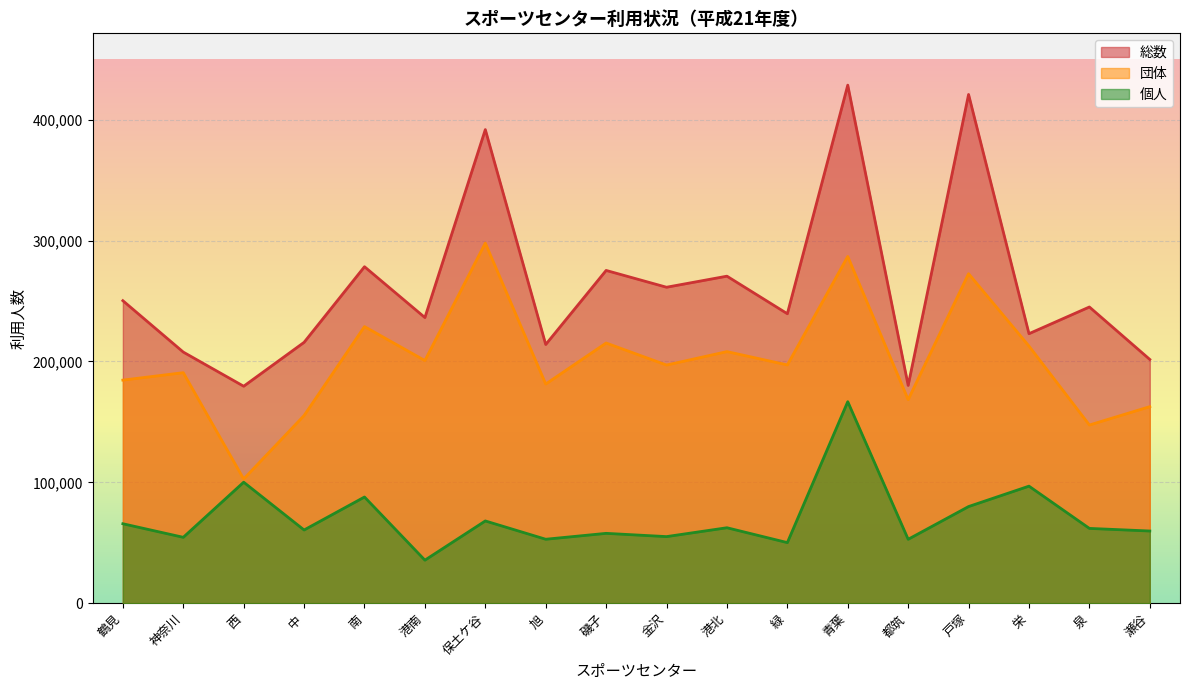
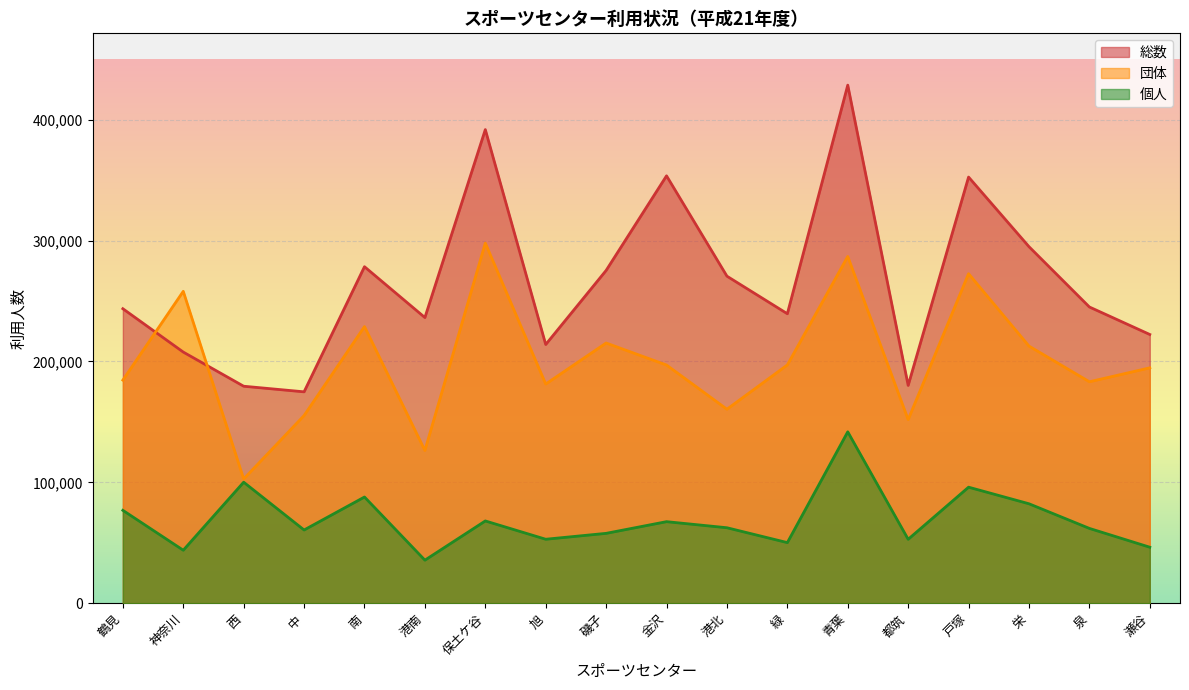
  {
    "総数": {
-     "鶴見": "250,000",
+     "鶴見": "244,000",
      "神奈川": "208,000",
      "西": "180,000",
-     "中": "216,000",
+     "中": "175,000",
      "南": "278,000",
      "港南": "236,000",
      "保土ケ谷": "392,000",
      "旭": "214,000",
      "磯子": "275,000",
-     "金沢": "261,000",
+     "金沢": "354,000",
      "港北": "271,000",
      "緑": "240,000",
      "青葉": "429,000",
      "都筑": "180,000",
-     "戸塚": "421,000",
-     "栄": "223,000",
+     "戸塚": "353,000",
+     "栄": "295,000",
      "泉": "245,000",
-     "瀬谷": "202,000"
+     "瀬谷": "222,000"
    },
    "団体": {
      "鶴見": "185,000",
-     "神奈川": "191,000",
+     "神奈川": "258,000",
      "西": "103,000",
      "中": "155,000",
      "南": "229,000",
-     "港南": "201,000",
+     "港南": "126,000",
      "保土ケ谷": "298,000",
      "旭": "181,000",
      "磯子": "215,000",
      "金沢": "197,000",
-     "港北": "208,000",
+     "港北": "161,000",
      "緑": "197,000",
      "青葉": "287,000",
-     "都筑": "168,000",
+     "都筑": "152,000",
      "戸塚": "273,000",
      "栄": "213,000",
-     "泉": "147,000",
-     "瀬谷": "163,000"
+     "泉": "183,000",
+     "瀬谷": "195,000"
    },
    "個人": {
-     "鶴見": "66,000",
-     "神奈川": "55,000",
+     "鶴見": "77,000",
+     "神奈川": "44,000",
      "西": "100,000",
      "中": "61,000",
      "南": "88,000",
      "港南": "36,000",
      "保土ケ谷": "68,000",
      "旭": "53,000",
      "磯子": "58,000",
-     "金沢": "55,000",
+     "金沢": "67,000",
      "港北": "62,000",
      "緑": "50,000",
-     "青葉": "167,000",
+     "青葉": "142,000",
      "都筑": "53,000",
-     "戸塚": "80,000",
-     "栄": "97,000",
+     "戸塚": "96,000",
+     "栄": "82,000",
      "泉": "62,000",
-     "瀬谷": "60,000"
+     "瀬谷": "46,000"
    }
  }
